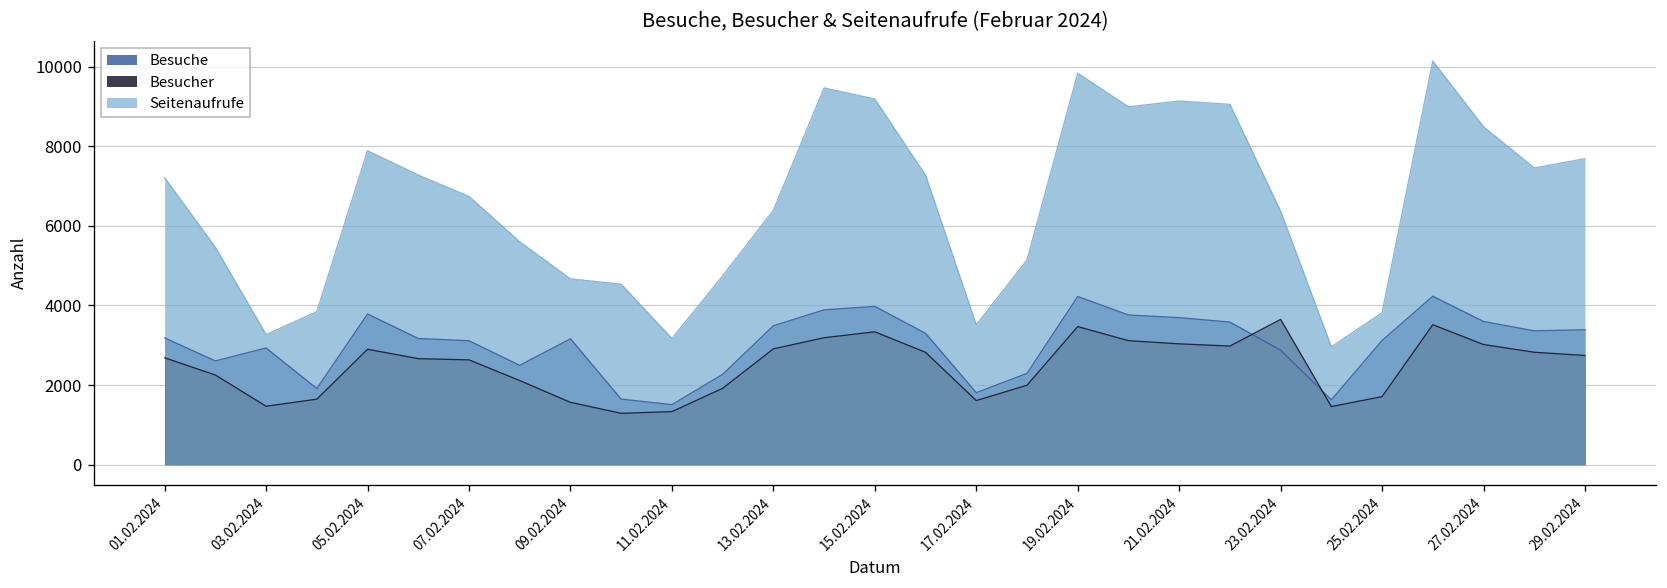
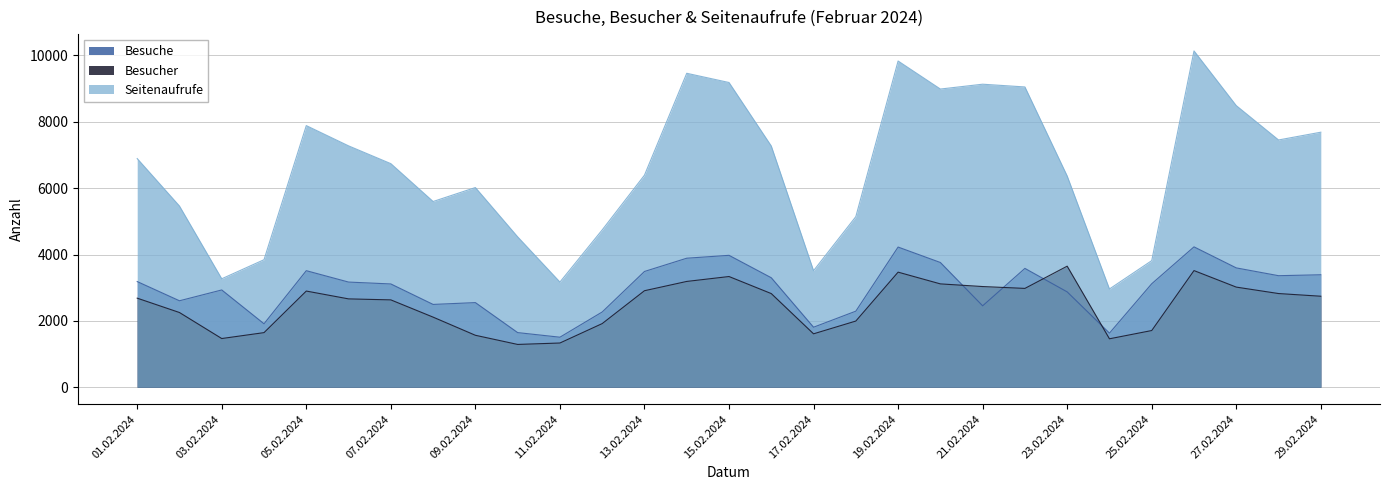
  {
    "Besuche": {
      "01.02.2024": 3200,
      "03.02.2024": 2900,
-     "05.02.2024": 3800,
+     "05.02.2024": 3500,
      "07.02.2024": 3100,
-     "09.02.2024": 3200,
+     "09.02.2024": 2600,
      "11.02.2024": 1500,
      "13.02.2024": 3500,
      "15.02.2024": 4000,
      "17.02.2024": 1800,
      "19.02.2024": 4200,
-     "21.02.2024": 3700,
+     "21.02.2024": 2500,
      "23.02.2024": 2900,
      "25.02.2024": 3100,
      "27.02.2024": 3600,
      "29.02.2024": 3400
    },
    "Besucher": {
      "01.02.2024": 2700,
      "03.02.2024": 1500,
      "05.02.2024": 2900,
      "07.02.2024": 2600,
      "09.02.2024": 1600,
      "11.02.2024": 1300,
      "13.02.2024": 2900,
      "15.02.2024": 3300,
      "17.02.2024": 1600,
      "19.02.2024": 3500,
      "21.02.2024": 3000,
      "23.02.2024": 3600,
      "25.02.2024": 1700,
      "27.02.2024": 3000,
      "29.02.2024": 2700
    },
    "Seitenaufrufe": {
-     "01.02.2024": 7200,
+     "01.02.2024": 6900,
      "03.02.2024": 3300,
      "05.02.2024": 7900,
      "07.02.2024": 6700,
-     "09.02.2024": 4700,
+     "09.02.2024": 6000,
      "11.02.2024": 3200,
      "13.02.2024": 6400,
      "15.02.2024": 9200,
      "17.02.2024": 3500,
      "19.02.2024": 9800,
      "21.02.2024": 9100,
      "23.02.2024": 6400,
      "25.02.2024": 3800,
      "27.02.2024": 8500,
      "29.02.2024": 7700
    }
  }
